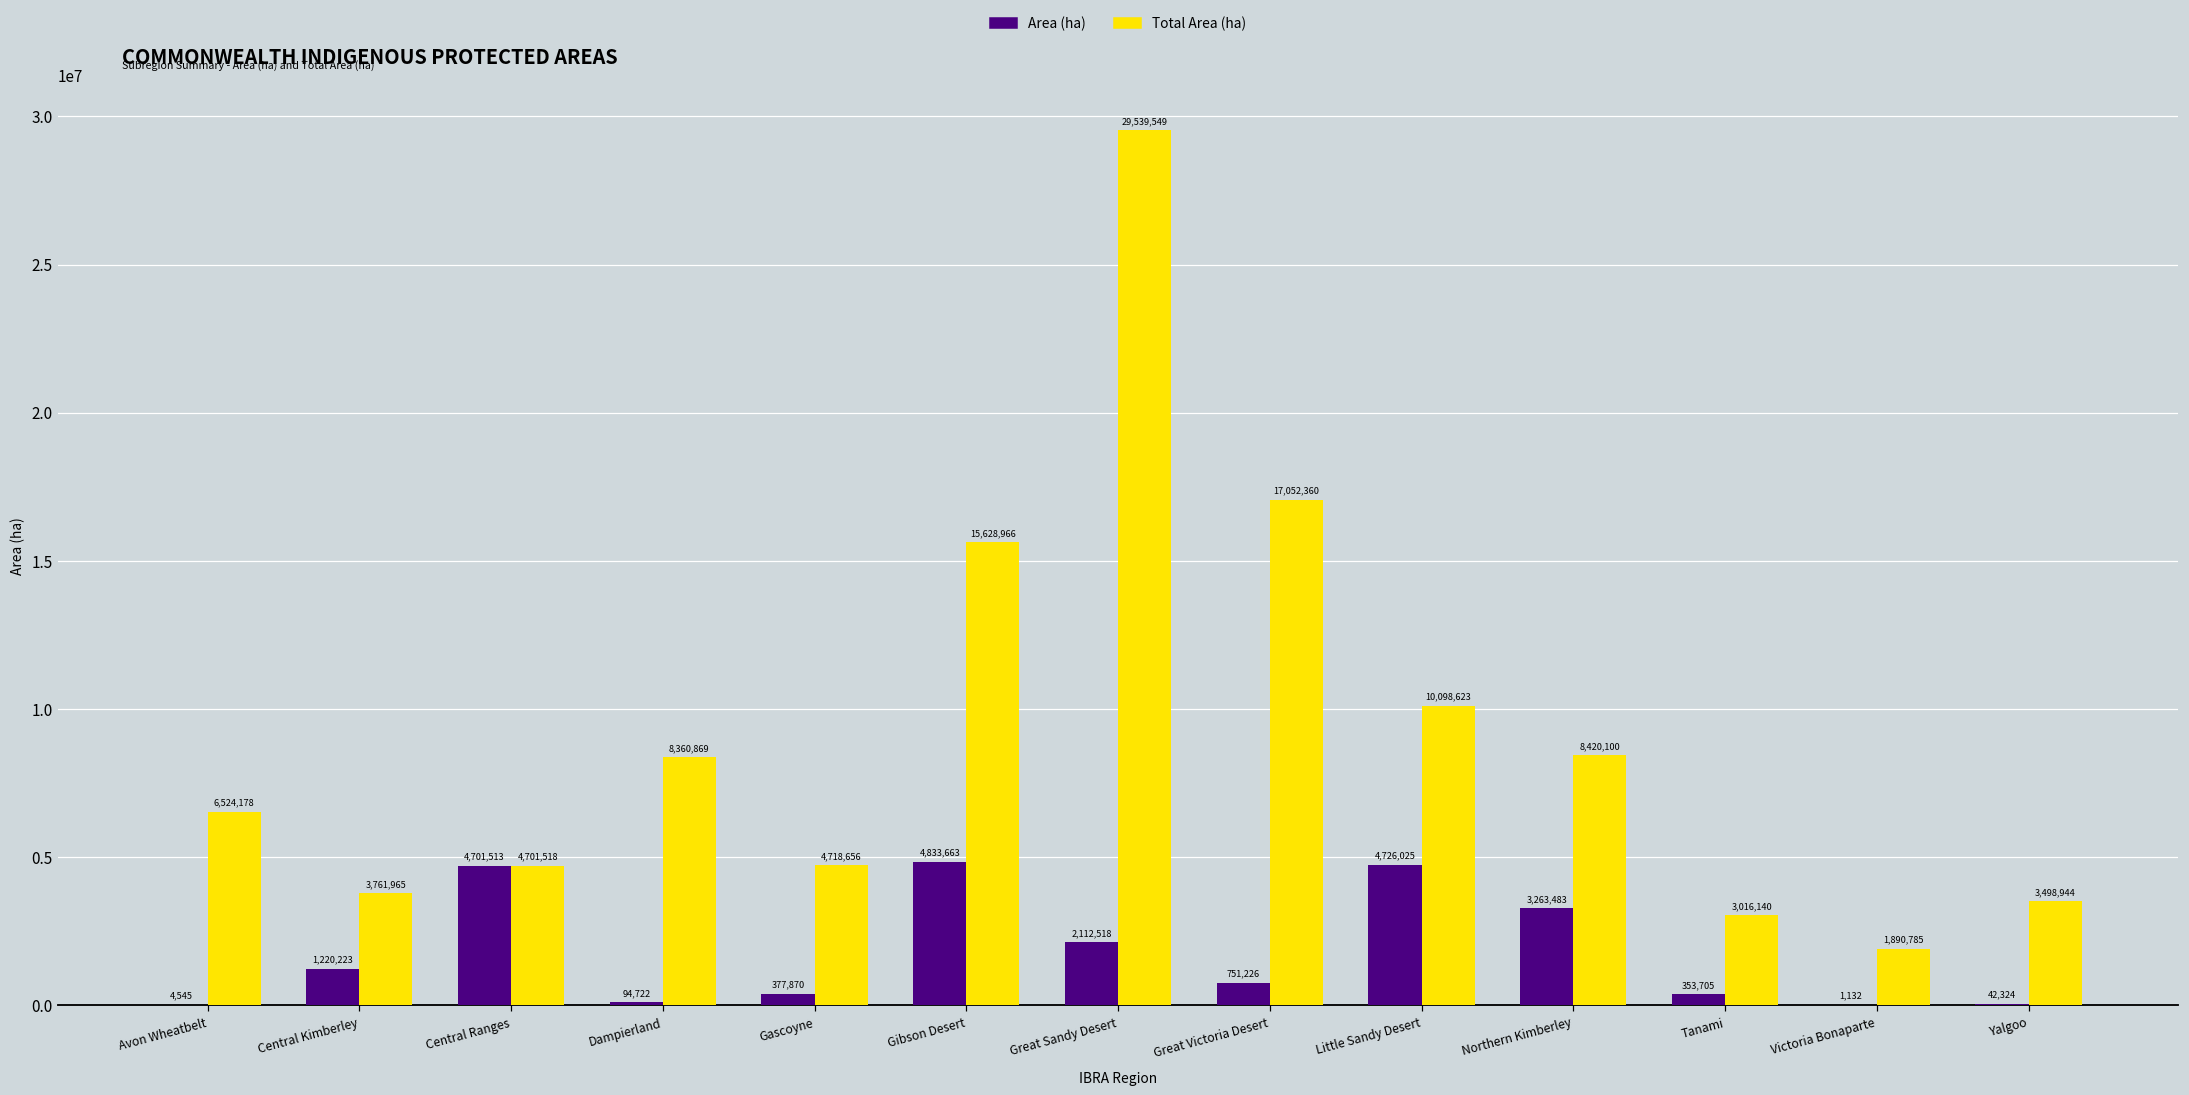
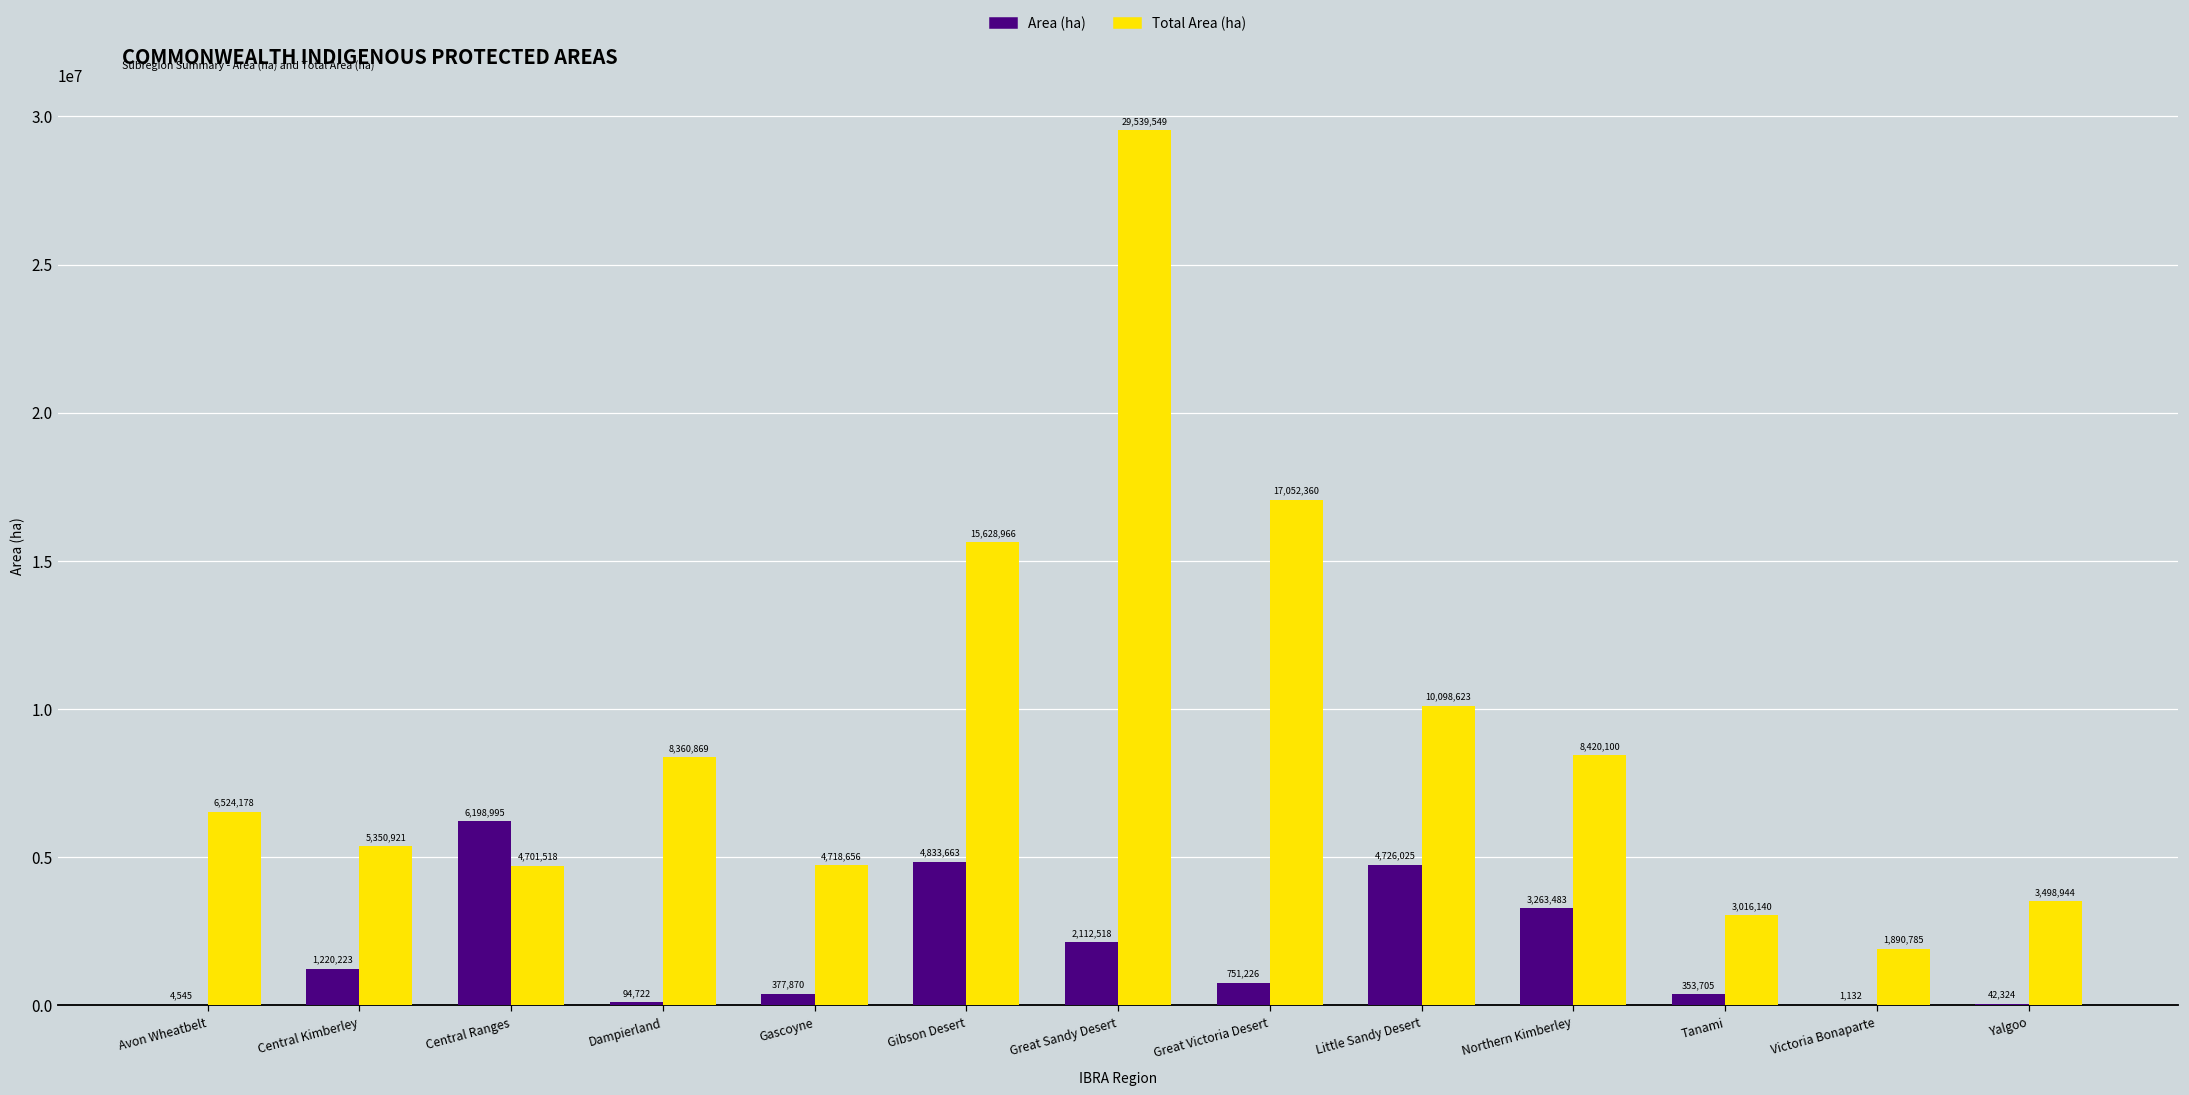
  {
    "Area (ha)": {
      "Avon Wheatbelt": "4,545",
      "Central Kimberley": "1,220,223",
-     "Central Ranges": "4,701,513",
+     "Central Ranges": "6,198,995",
      "Dampierland": "94,722",
      "Gascoyne": "377,870",
      "Gibson Desert": "4,833,663",
      "Great Sandy Desert": "2,112,518",
      "Great Victoria Desert": "751,226",
      "Little Sandy Desert": "4,726,025",
      "Northern Kimberley": "3,263,483",
      "Tanami": "353,705",
      "Victoria Bonaparte": "1,132",
      "Yalgoo": "42,324"
    },
    "Total Area (ha)": {
      "Avon Wheatbelt": "6,524,178",
-     "Central Kimberley": "3,761,965",
+     "Central Kimberley": "5,350,921",
      "Central Ranges": "4,701,518",
      "Dampierland": "8,360,869",
      "Gascoyne": "4,718,656",
      "Gibson Desert": "15,628,966",
      "Great Sandy Desert": "29,539,549",
      "Great Victoria Desert": "17,052,360",
      "Little Sandy Desert": "10,098,623",
      "Northern Kimberley": "8,420,100",
      "Tanami": "3,016,140",
      "Victoria Bonaparte": "1,890,785",
      "Yalgoo": "3,498,944"
    }
  }
